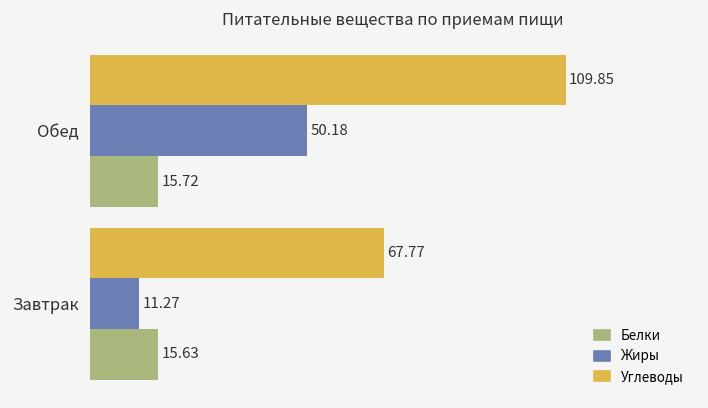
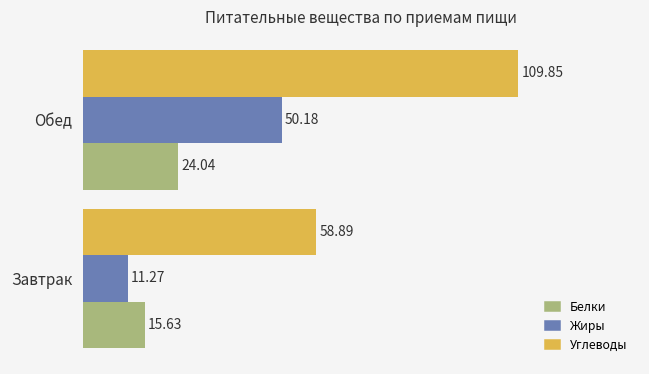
  {
    "Белки": {
-     "Обед": 15.72,
+     "Обед": 24.04,
      "Завтрак": 15.63
    },
    "Жиры": {
      "Обед": 50.18,
      "Завтрак": 11.27
    },
    "Углеводы": {
      "Обед": 109.85,
-     "Завтрак": 67.77
+     "Завтрак": 58.89
    }
  }
